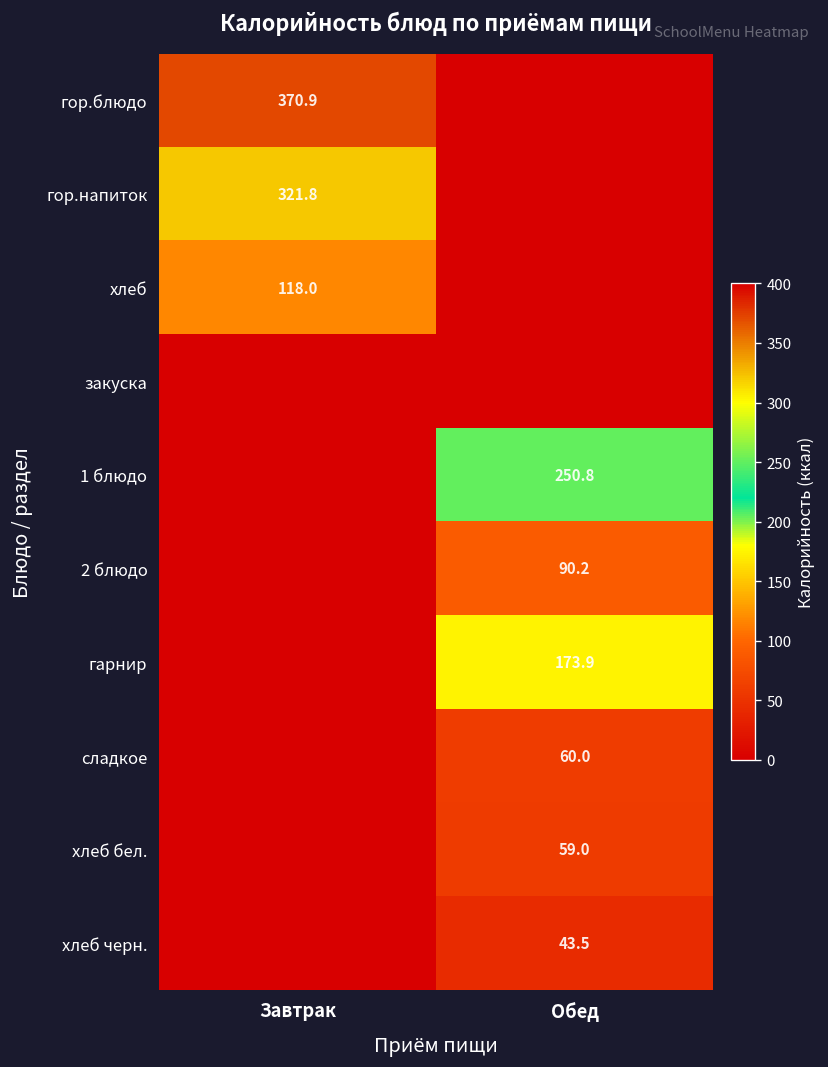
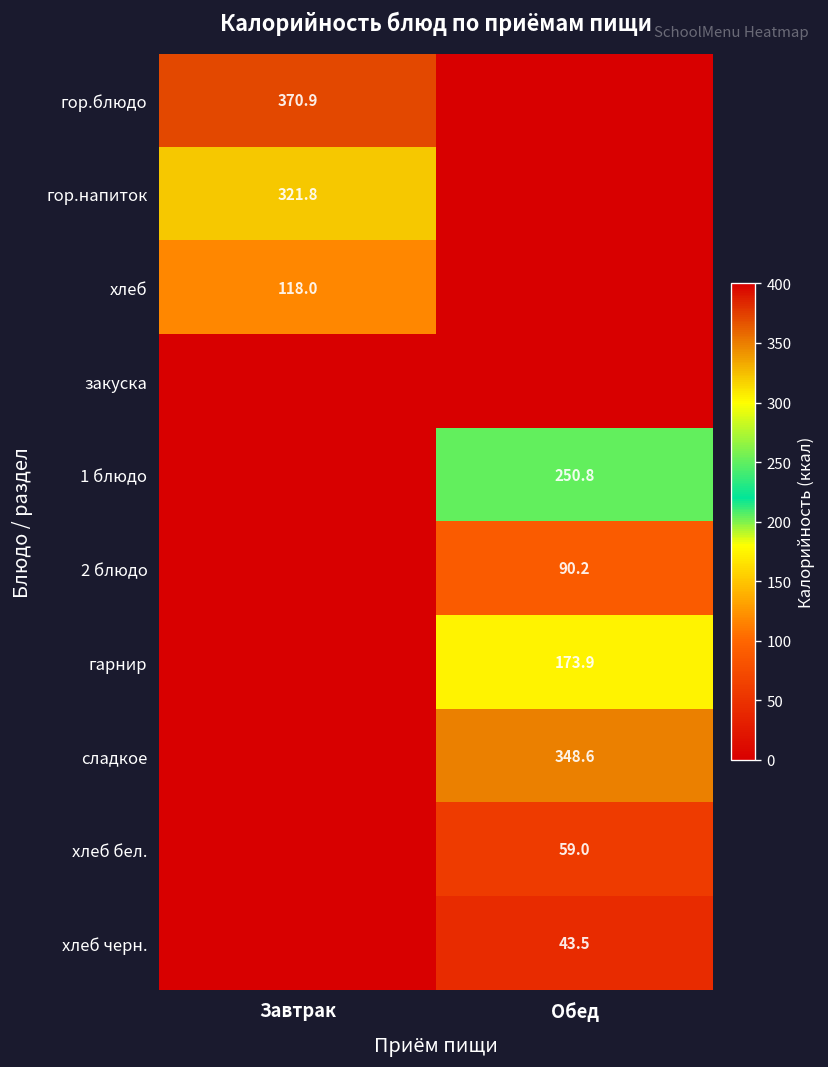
  {
    "гор.блюдо": {
      "Завтрак": 370.9
    },
    "гор.напиток": {
      "Завтрак": 321.8
    },
    "хлеб": {
      "Завтрак": 118.0
    },
    "1 блюдо": {
      "Обед": 250.8
    },
    "2 блюдо": {
      "Обед": 90.2
    },
    "гарнир": {
      "Обед": 173.9
    },
    "сладкое": {
-     "Обед": 60.0
+     "Обед": 348.6
    },
    "хлеб бел.": {
      "Обед": 59.0
    },
    "хлеб черн.": {
      "Обед": 43.5
    }
  }
